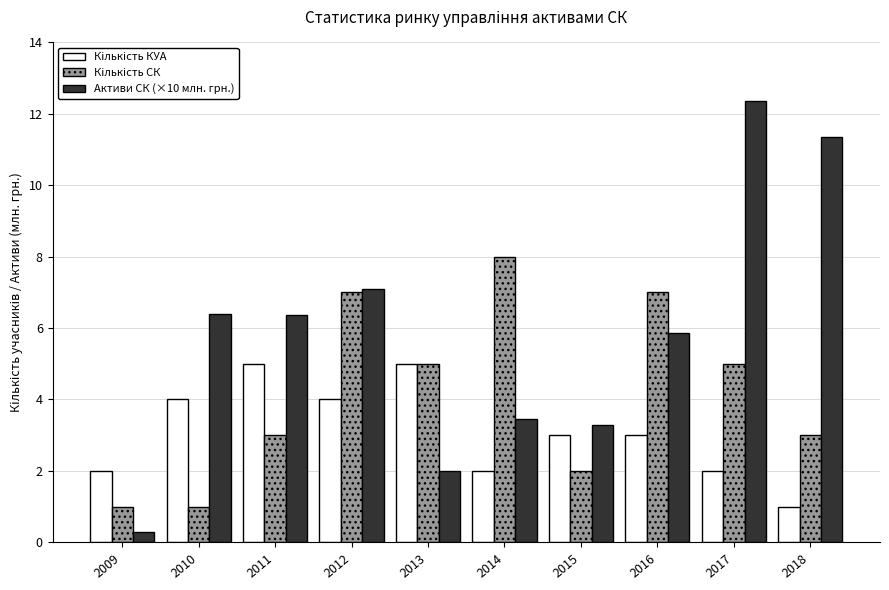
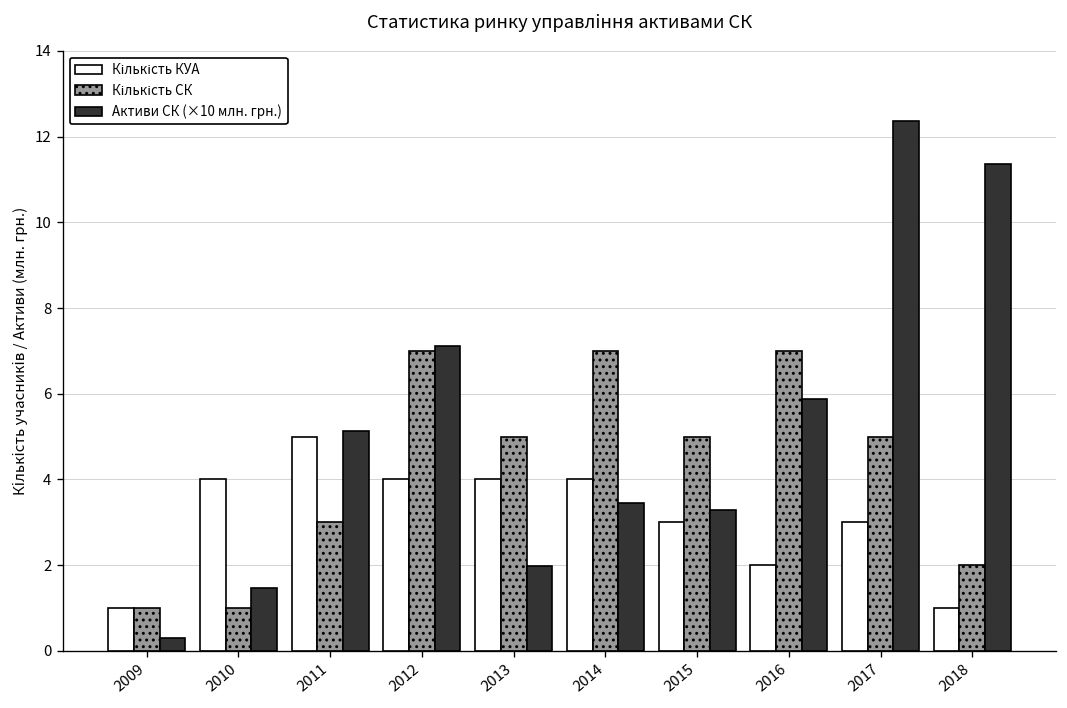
  {
    "Кількість КУА": {
-     "2009": 2,
+     "2009": 1,
      "2010": 4,
      "2011": 5,
      "2012": 4,
-     "2013": 5,
-     "2014": 2,
+     "2013": 4,
+     "2014": 4,
      "2015": 3,
-     "2016": 3,
-     "2017": 2,
+     "2016": 2,
+     "2017": 3,
      "2018": 1
    },
    "Кількість СК": {
      "2009": 1,
      "2010": 1,
      "2011": 3,
      "2012": 7,
      "2013": 5,
-     "2014": 8,
-     "2015": 2,
+     "2014": 7,
+     "2015": 5,
      "2016": 7,
      "2017": 5,
-     "2018": 3
+     "2018": 2
    },
    "Активи СК (×10 млн. грн.)": {
      "2009": 0.3,
-     "2010": 6.4,
-     "2011": 6.4,
+     "2010": 1.5,
+     "2011": 5.1,
      "2012": 7.1,
      "2013": 2.0,
      "2014": 3.4,
      "2015": 3.3,
      "2016": 5.9,
      "2017": 12.4,
      "2018": 11.4
    }
  }
